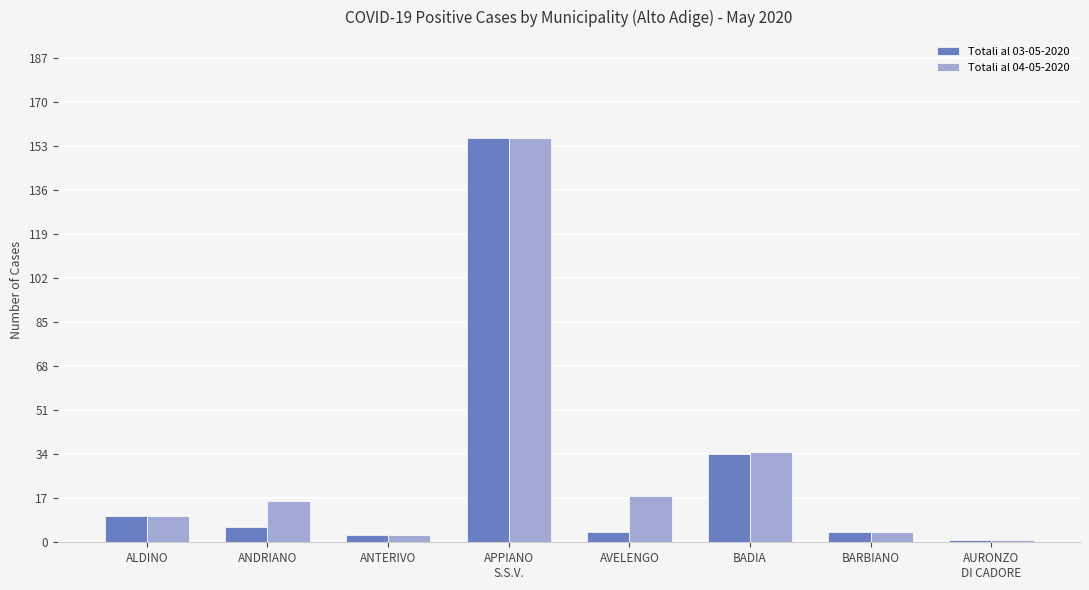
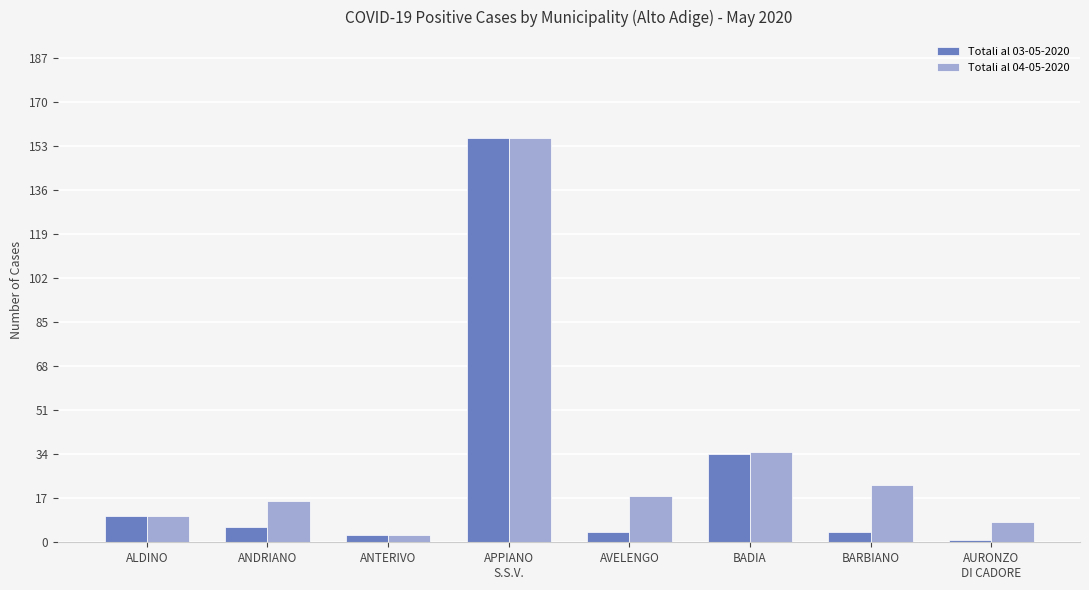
  {
    "Totali al 03-05-2020": {
      "ALDINO": 10,
      "ANDRIANO": 6,
      "ANTERIVO": 3,
      "APPIANO S.S.V.": 156,
      "AVELENGO": 4,
      "BADIA": 34,
      "BARBIANO": 4,
      "AURONZO DI CADORE": 1
    },
    "Totali al 04-05-2020": {
      "ALDINO": 10,
      "ANDRIANO": 16,
      "ANTERIVO": 3,
      "APPIANO S.S.V.": 156,
      "AVELENGO": 18,
      "BADIA": 35,
-     "BARBIANO": 4,
-     "AURONZO DI CADORE": 1
+     "BARBIANO": 22,
+     "AURONZO DI CADORE": 8
    }
  }
